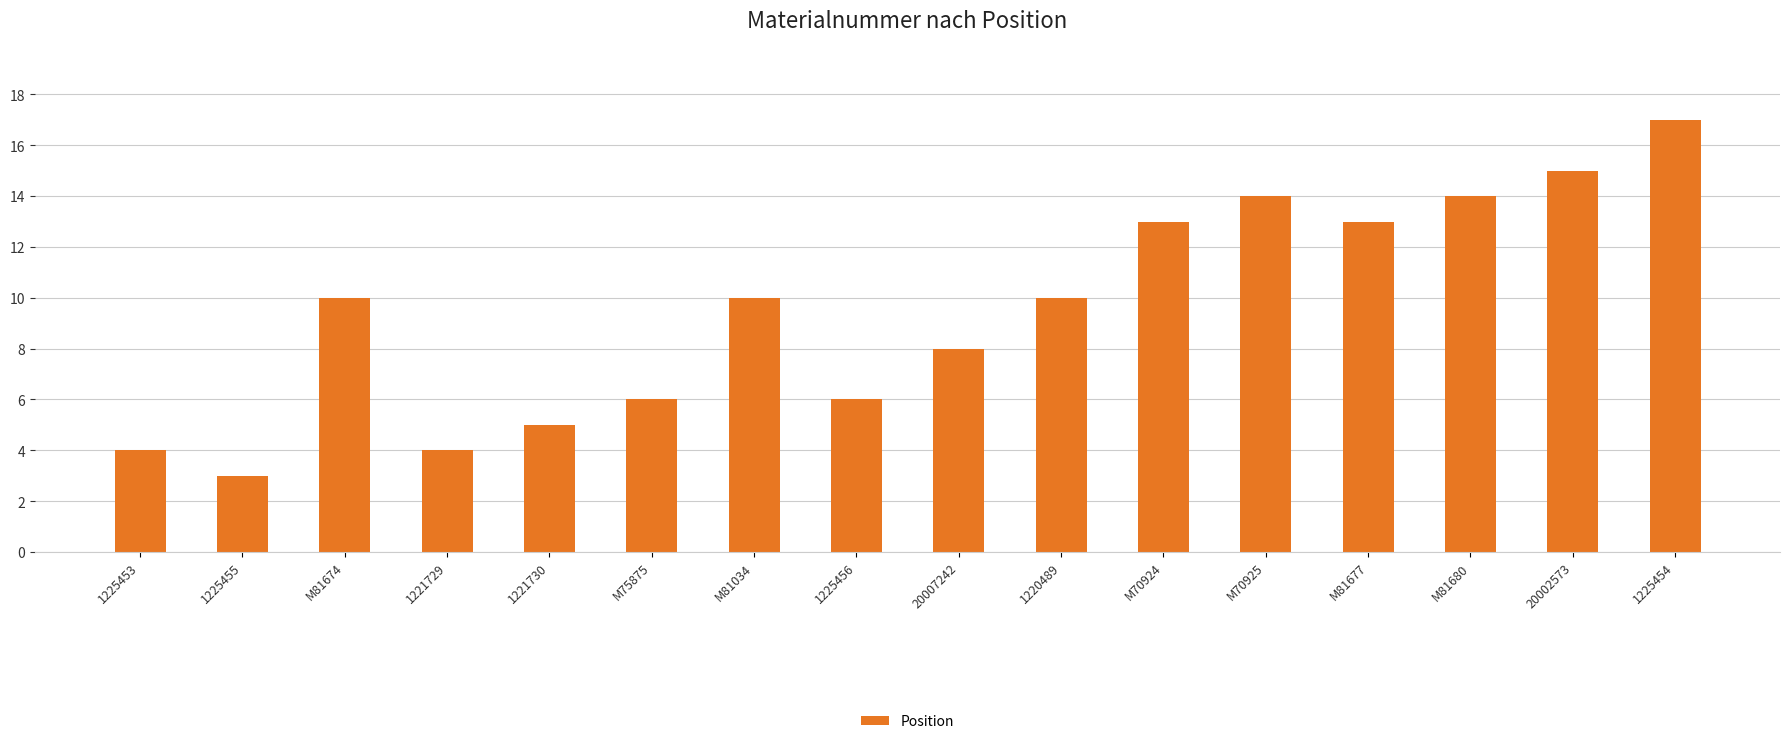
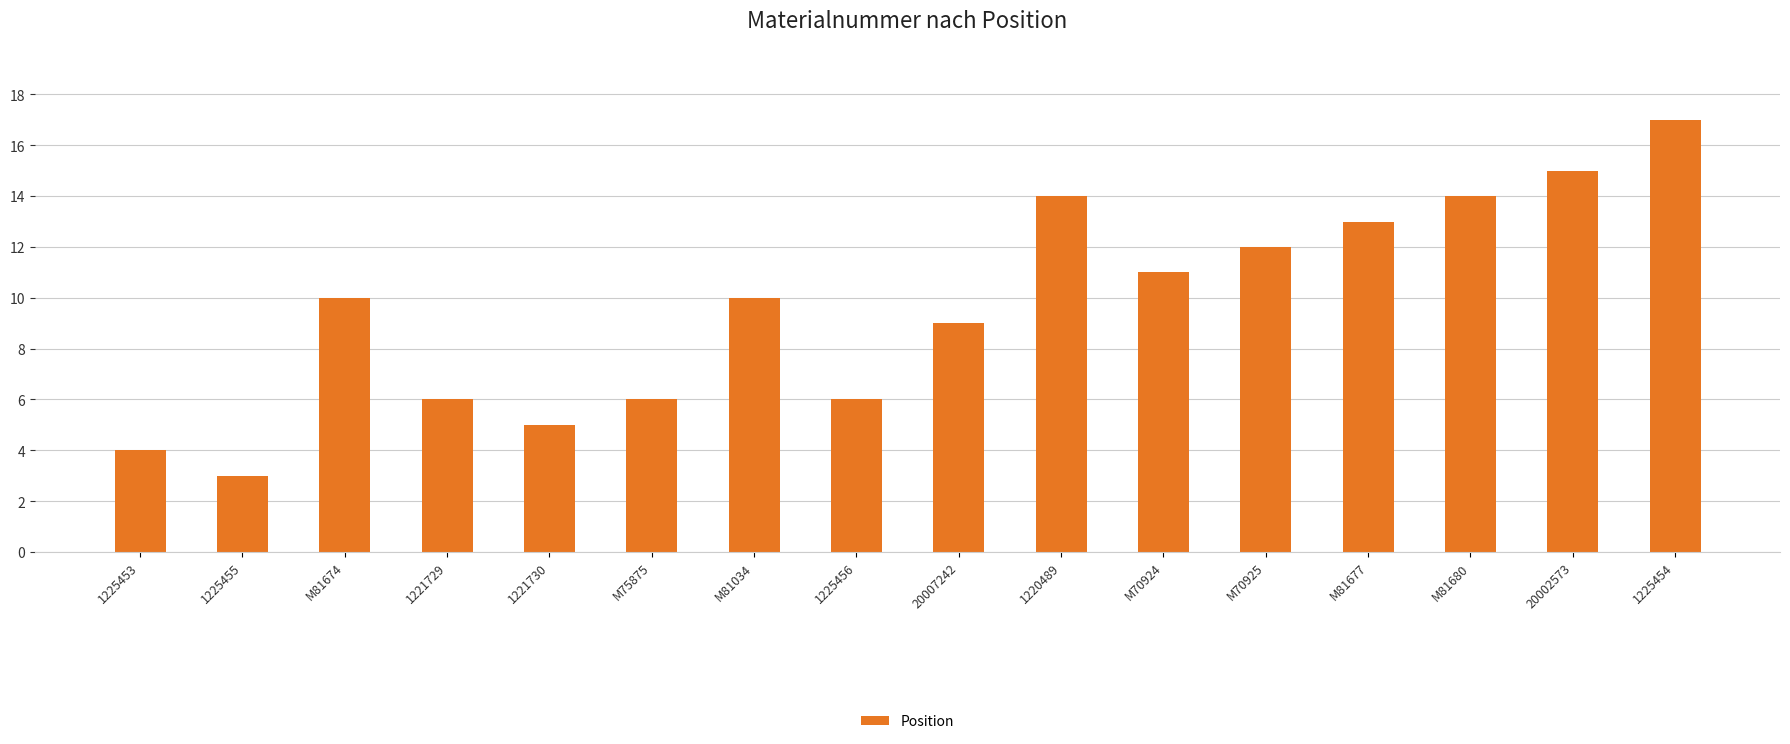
  {
    "1225453": 4,
    "1225455": 3,
    "M81674": 10,
-   "1221729": 4,
+   "1221729": 6,
    "1221730": 5,
    "M75875": 6,
    "M81034": 10,
    "1225456": 6,
-   "20007242": 8,
-   "1220489": 10,
-   "M70924": 13,
-   "M70925": 14,
+   "20007242": 9,
+   "1220489": 14,
+   "M70924": 11,
+   "M70925": 12,
    "M81677": 13,
    "M81680": 14,
    "20002573": 15,
    "1225454": 17
  }
